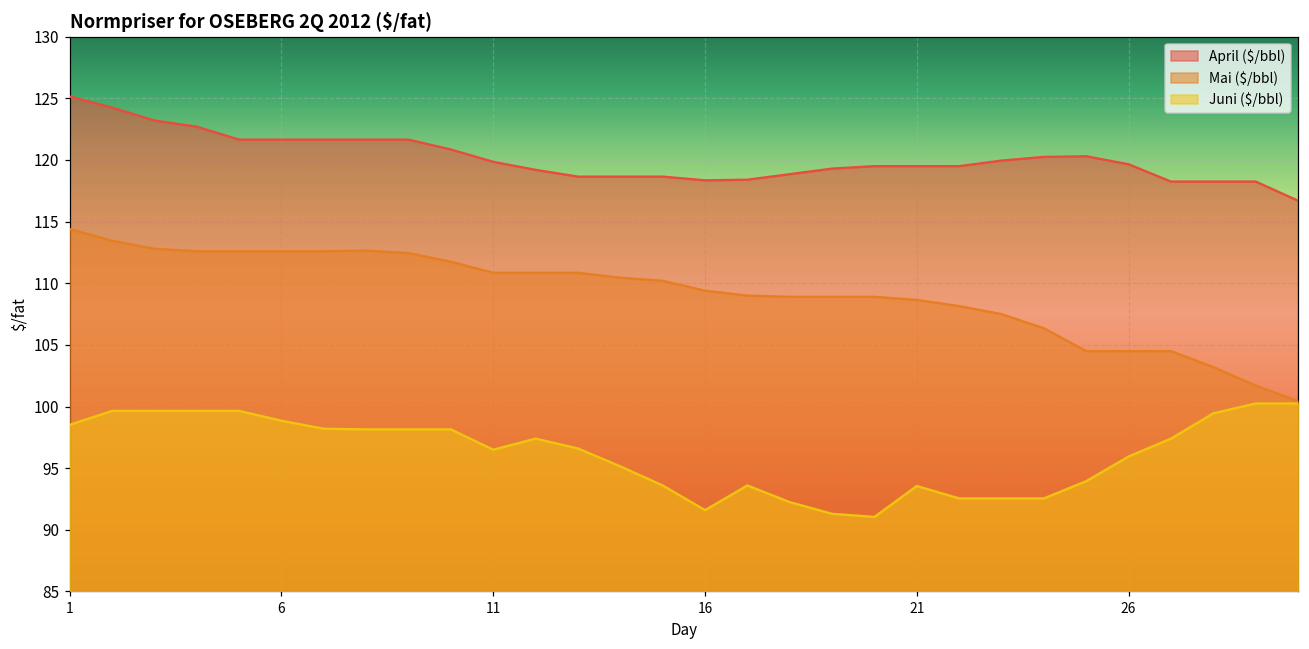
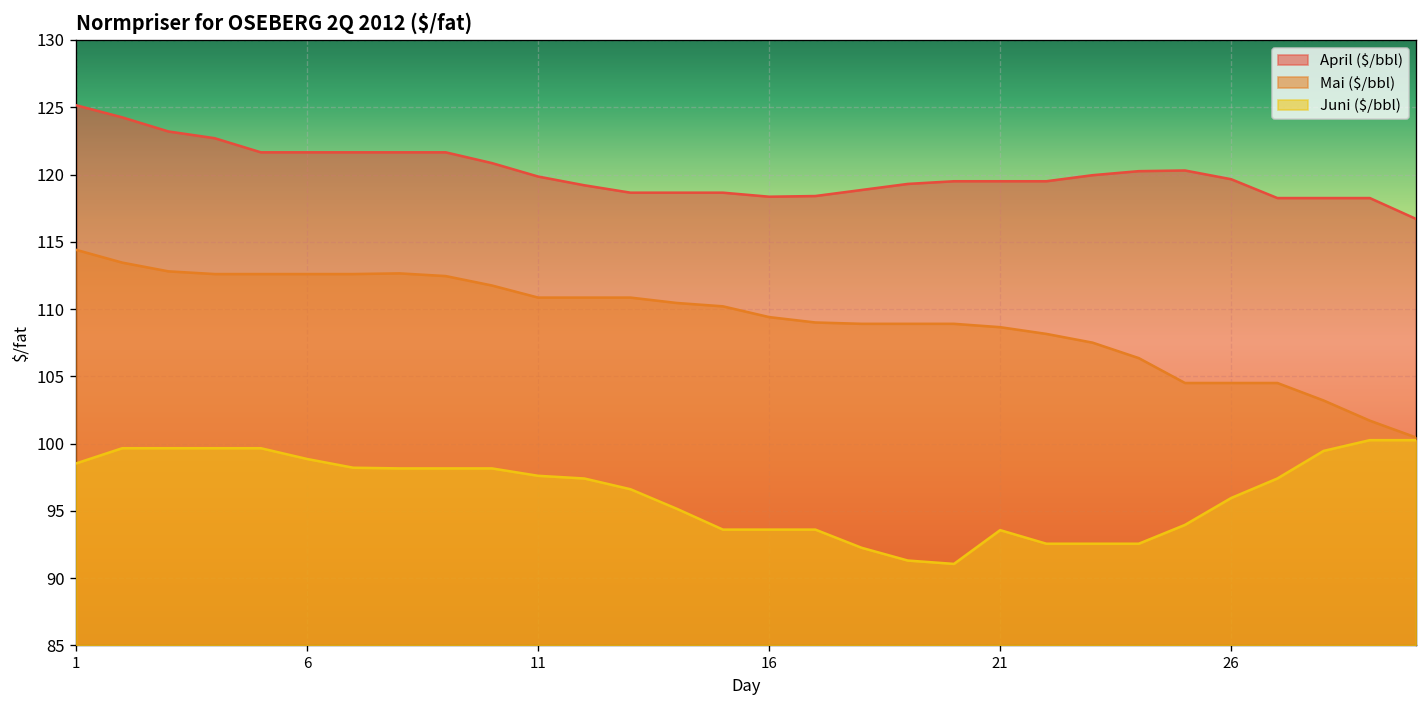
  {
    "Juni ($/bbl)": {
      "1": 98.5,
      "6": 98.9,
-     "11": 96.5,
-     "16": 91.6,
+     "11": 97.6,
+     "16": 93.6,
      "21": 93.6,
      "26": 96.0
    }
  }
